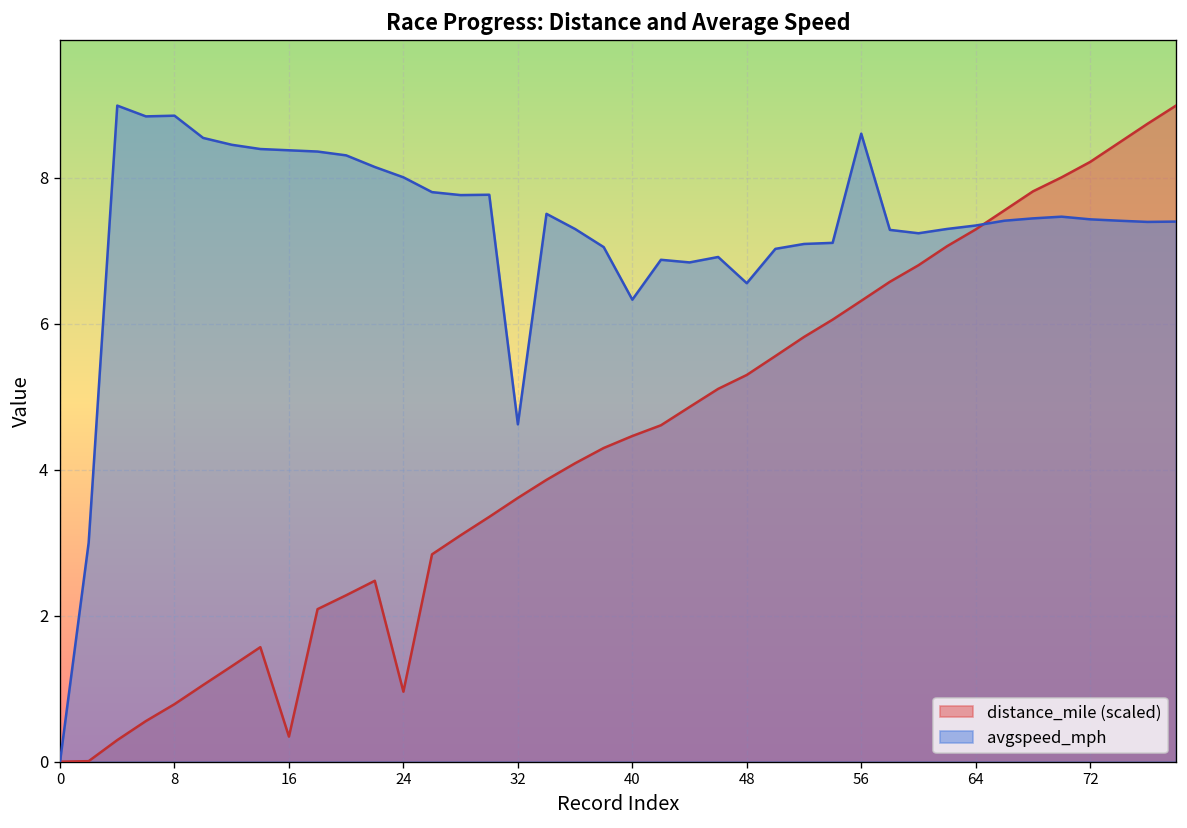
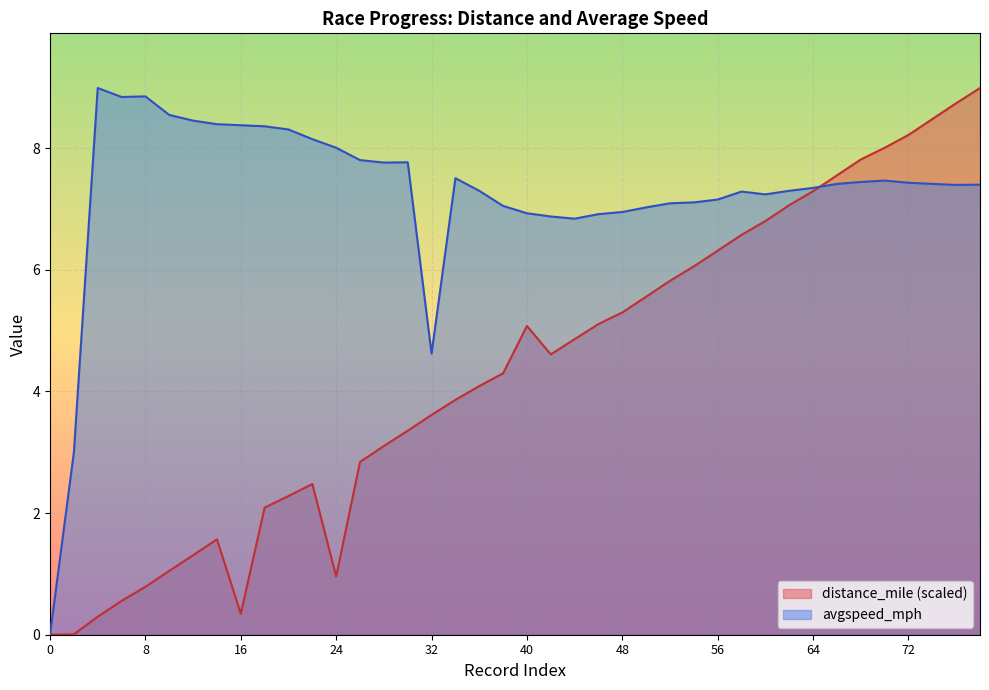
  {
    "distance_mile (scaled)": {
      "8": 0.8,
      "16": 0.3,
      "24": 1.0,
      "32": 3.6,
-     "40": 4.5,
+     "40": 5.1,
      "48": 5.3,
      "56": 6.3,
      "64": 7.3,
      "72": 8.2
    },
    "avgspeed_mph": {
      "8": 8.9,
      "16": 8.4,
      "24": 8.0,
      "32": 4.6,
-     "40": 6.3,
-     "48": 6.6,
-     "56": 8.6,
+     "40": 6.9,
+     "48": 7.0,
+     "56": 7.2,
      "64": 7.3,
      "72": 7.4
    }
  }
